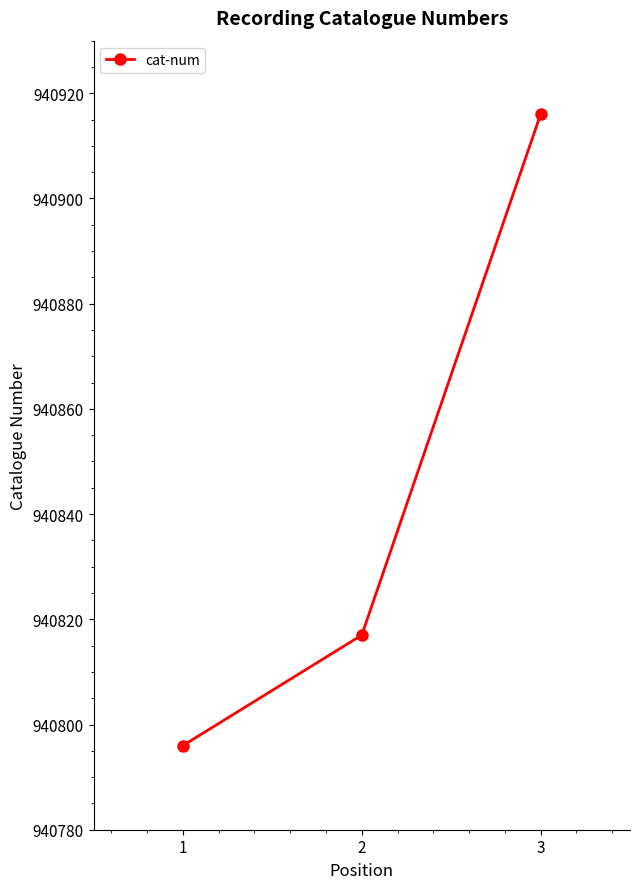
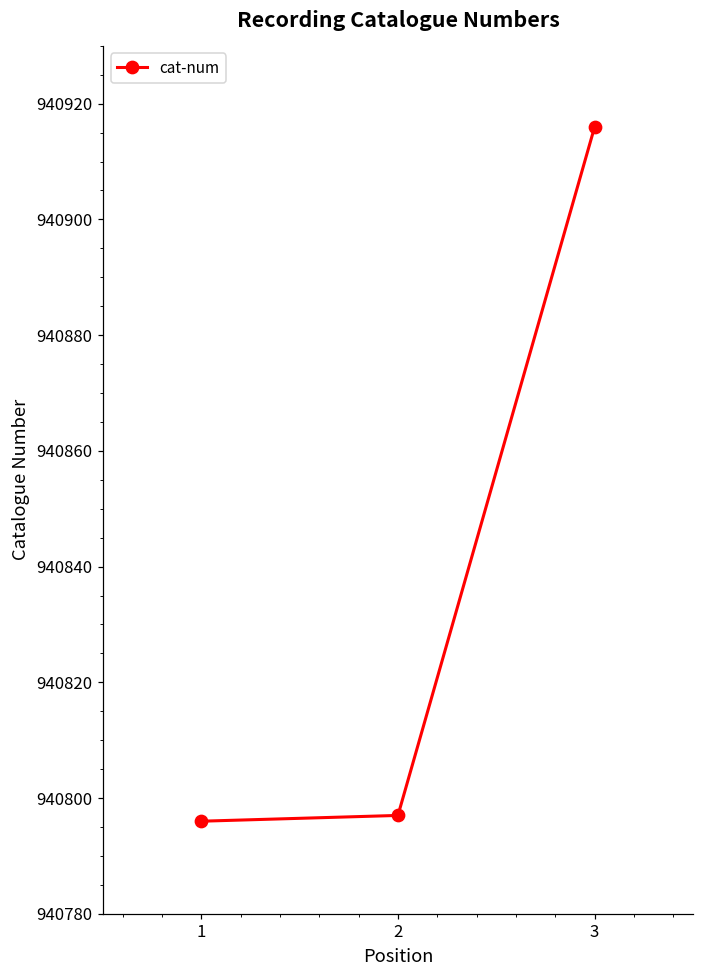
  {
    "1": 940796,
-   "2": 940817,
+   "2": 940797,
    "3": 940916
  }
